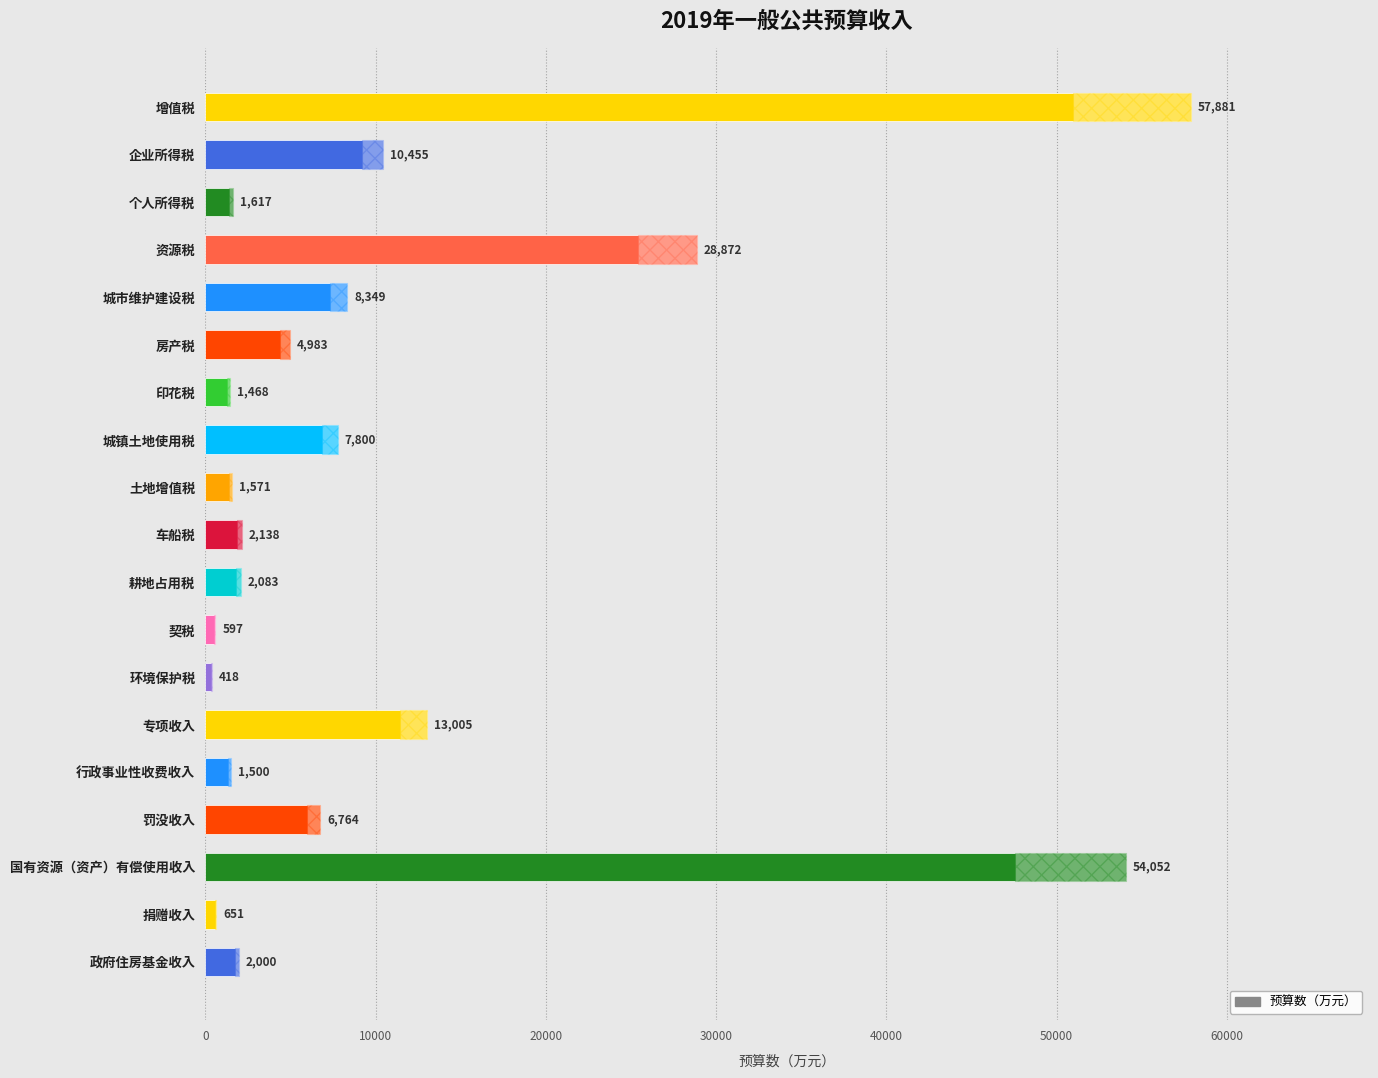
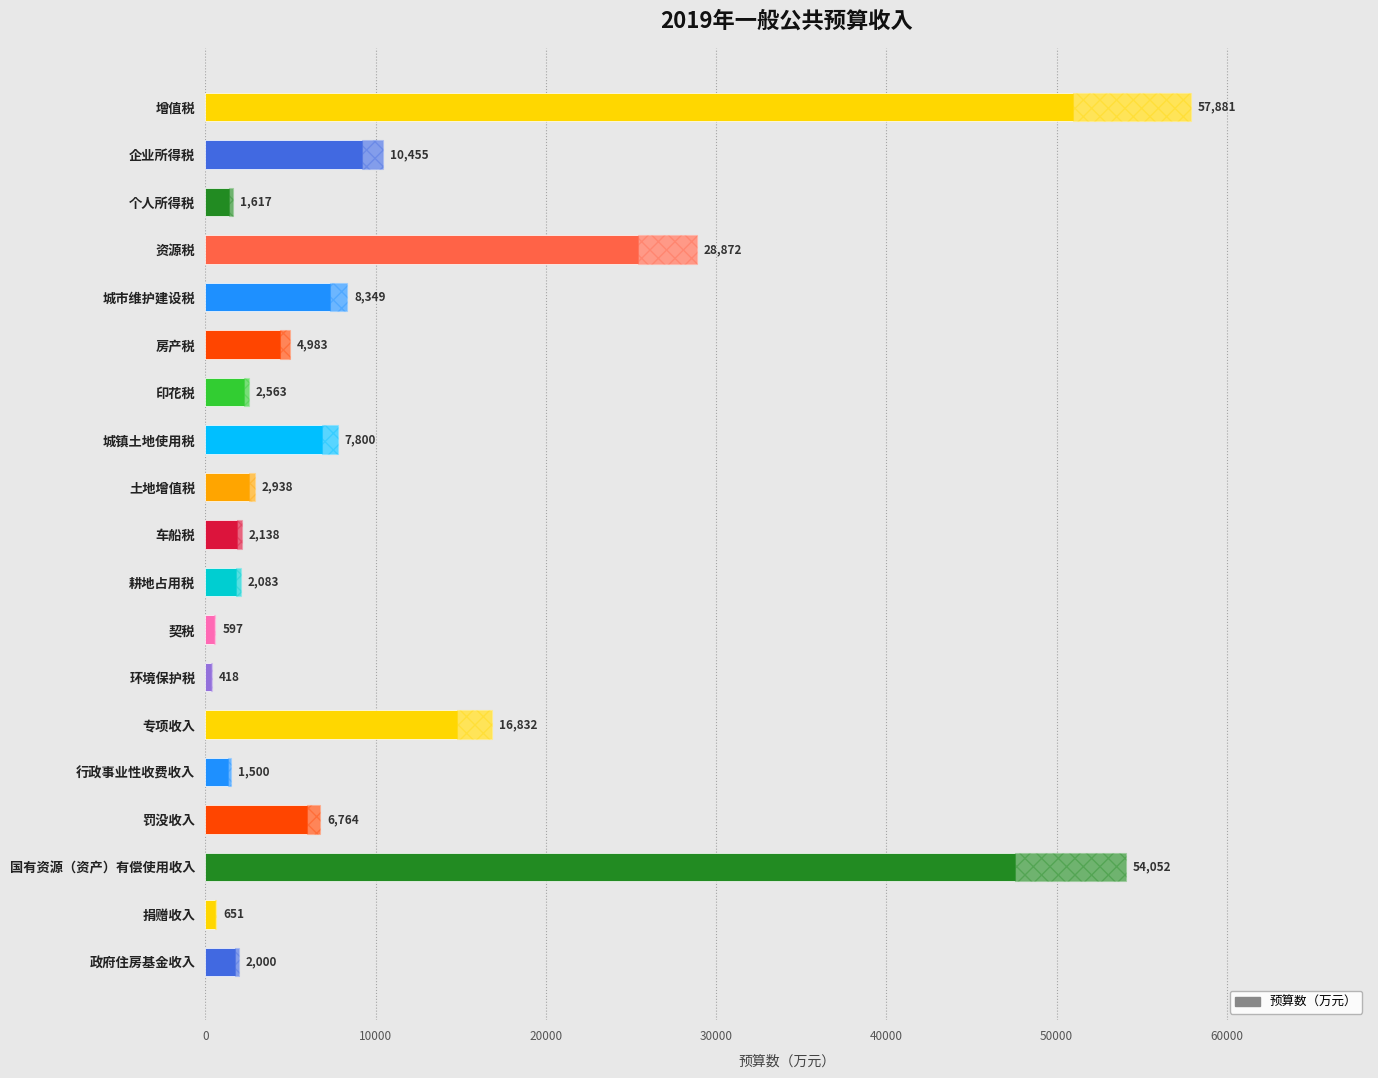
  {
    "增值税": "57,881",
    "企业所得税": "10,455",
    "个人所得税": "1,617",
    "资源税": "28,872",
    "城市维护建设税": "8,349",
    "房产税": "4,983",
-   "印花税": "1,468",
+   "印花税": "2,563",
    "城镇土地使用税": "7,800",
-   "土地增值税": "1,571",
+   "土地增值税": "2,938",
    "车船税": "2,138",
    "耕地占用税": "2,083",
    "契税": "597",
    "环境保护税": "418",
-   "专项收入": "13,005",
+   "专项收入": "16,832",
    "行政事业性收费收入": "1,500",
    "罚没收入": "6,764",
    "国有资源（资产）有偿使用收入": "54,052",
    "捐赠收入": "651",
    "政府住房基金收入": "2,000"
  }
